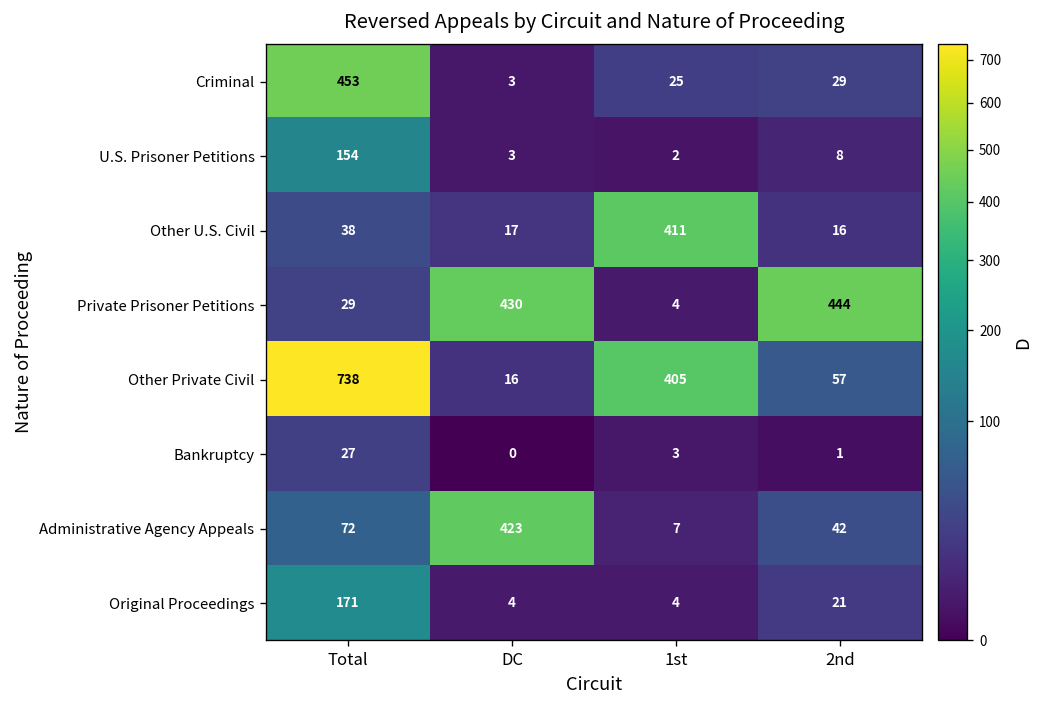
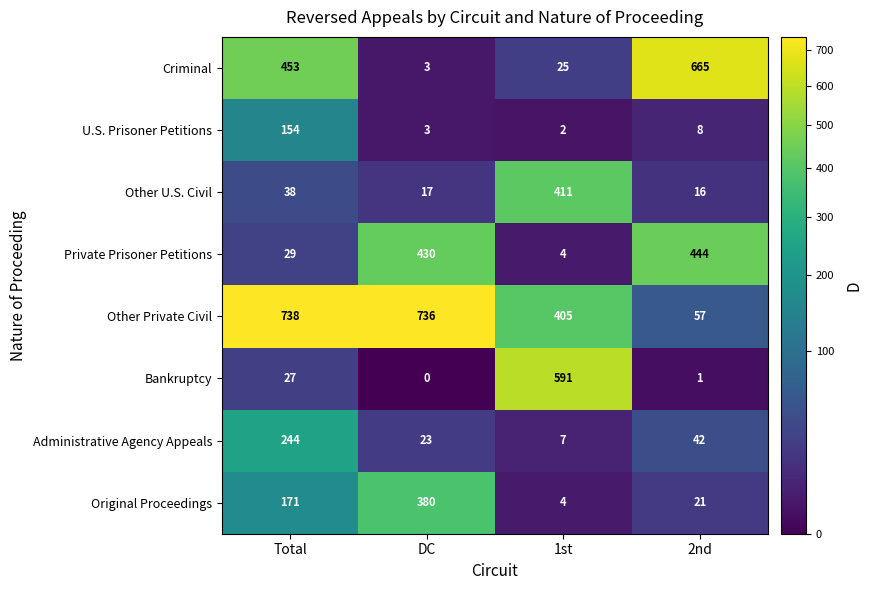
  {
    "Criminal": {
      "Total": 453,
      "DC": 3,
      "1st": 25,
-     "2nd": 29
+     "2nd": 665
    },
    "U.S. Prisoner Petitions": {
      "Total": 154,
      "DC": 3,
      "1st": 2,
      "2nd": 8
    },
    "Other U.S. Civil": {
      "Total": 38,
      "DC": 17,
      "1st": 411,
      "2nd": 16
    },
    "Private Prisoner Petitions": {
      "Total": 29,
      "DC": 430,
      "1st": 4,
      "2nd": 444
    },
    "Other Private Civil": {
      "Total": 738,
-     "DC": 16,
+     "DC": 736,
      "1st": 405,
      "2nd": 57
    },
    "Bankruptcy": {
      "Total": 27,
      "DC": 0,
-     "1st": 3,
+     "1st": 591,
      "2nd": 1
    },
    "Administrative Agency Appeals": {
-     "Total": 72,
-     "DC": 423,
+     "Total": 244,
+     "DC": 23,
      "1st": 7,
      "2nd": 42
    },
    "Original Proceedings": {
      "Total": 171,
-     "DC": 4,
+     "DC": 380,
      "1st": 4,
      "2nd": 21
    }
  }
